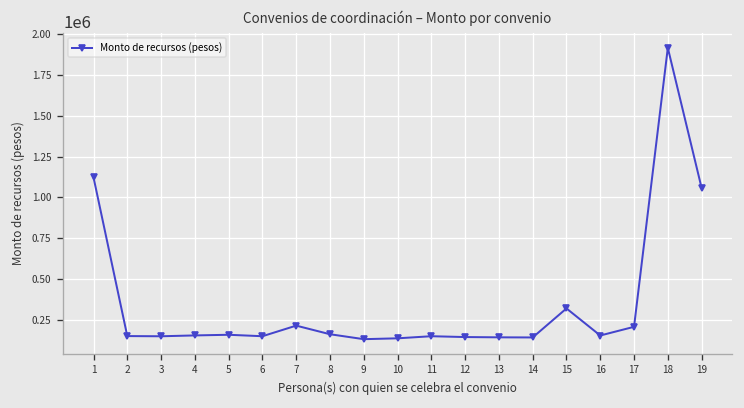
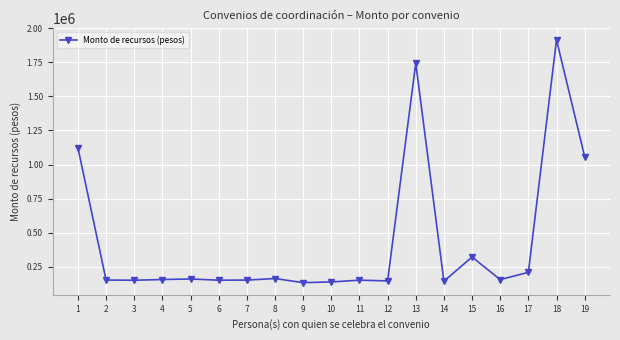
  {
    "1": 1120000,
    "2": 150000,
    "3": 150000,
    "4": 160000,
    "5": 160000,
    "6": 150000,
-   "7": 220000,
+   "7": 150000,
    "8": 160000,
    "9": 130000,
    "10": 140000,
    "11": 150000,
    "12": 150000,
-   "13": 140000,
+   "13": 1740000,
    "14": 140000,
    "15": 320000,
    "16": 160000,
    "17": 210000,
    "18": 1920000,
    "19": 1060000
  }
